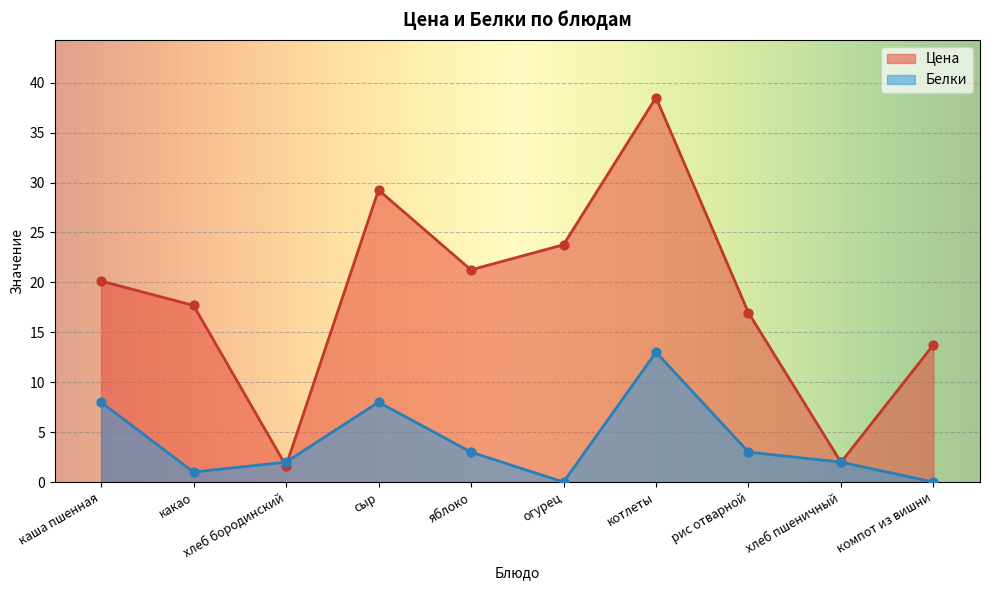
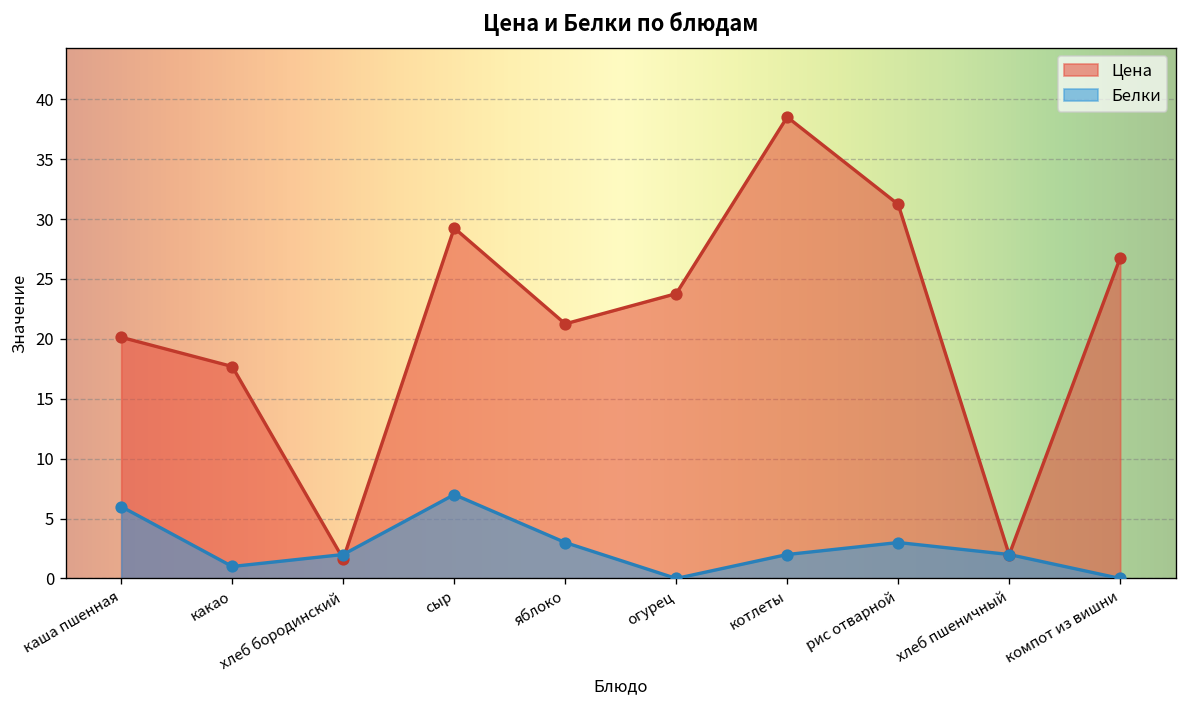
  {
    "Цена": {
      "каша пшенная": 20,
      "какао": 18,
      "хлеб бородинский": 2,
      "сыр": 29,
      "яблоко": 21,
      "огурец": 24,
      "котлеты": 39,
-     "рис отварной": 17,
-     "компот из вишни": 14
+     "рис отварной": 31,
+     "компот из вишни": 27
    },
    "Белки": {
-     "каша пшенная": 8,
+     "каша пшенная": 6,
      "какао": 1,
      "хлеб бородинский": 2,
-     "сыр": 8,
+     "сыр": 7,
      "яблоко": 3,
      "огурец": 0,
-     "котлеты": 13,
+     "котлеты": 2,
      "рис отварной": 3,
      "компот из вишни": 0
    }
  }
